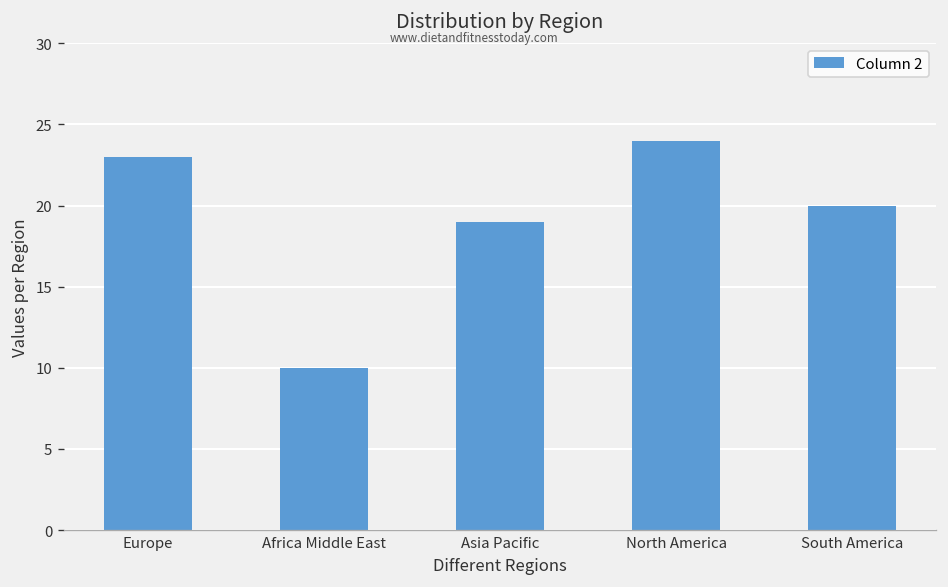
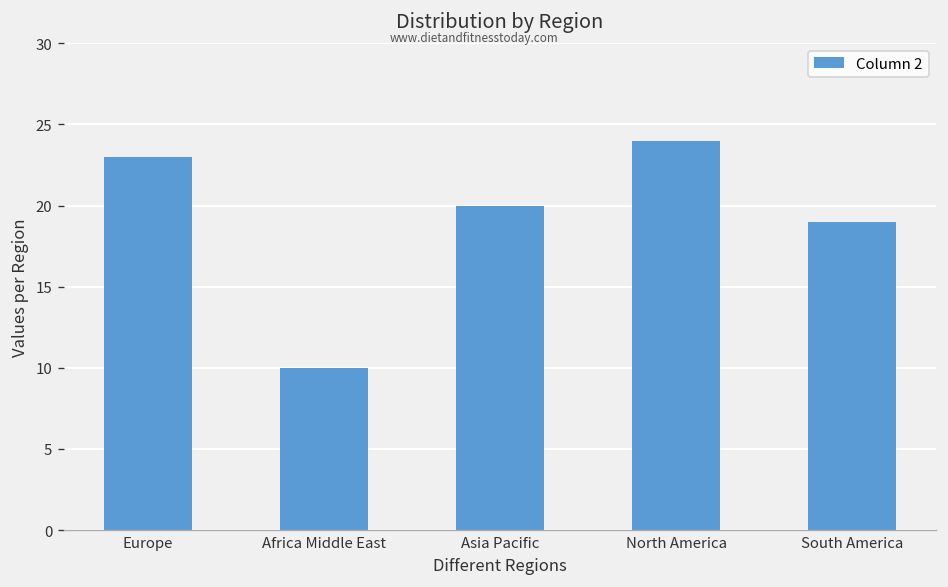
  {
    "Europe": 23,
    "Africa Middle East": 10,
-   "Asia Pacific": 19,
+   "Asia Pacific": 20,
    "North America": 24,
-   "South America": 20
+   "South America": 19
  }
